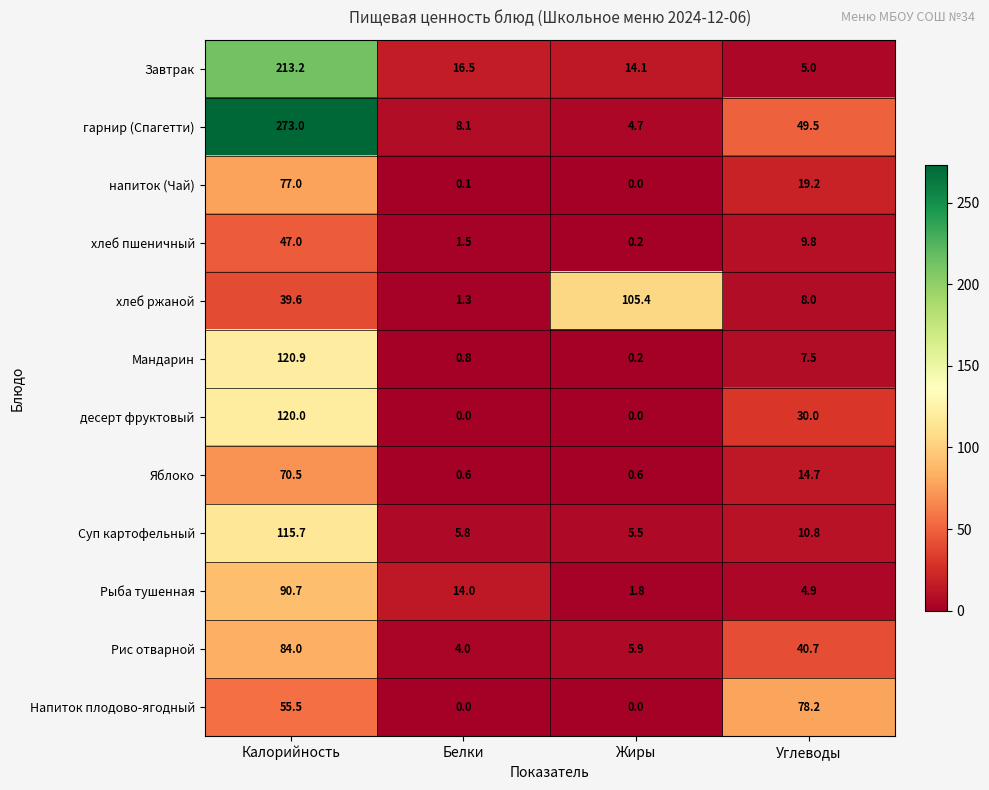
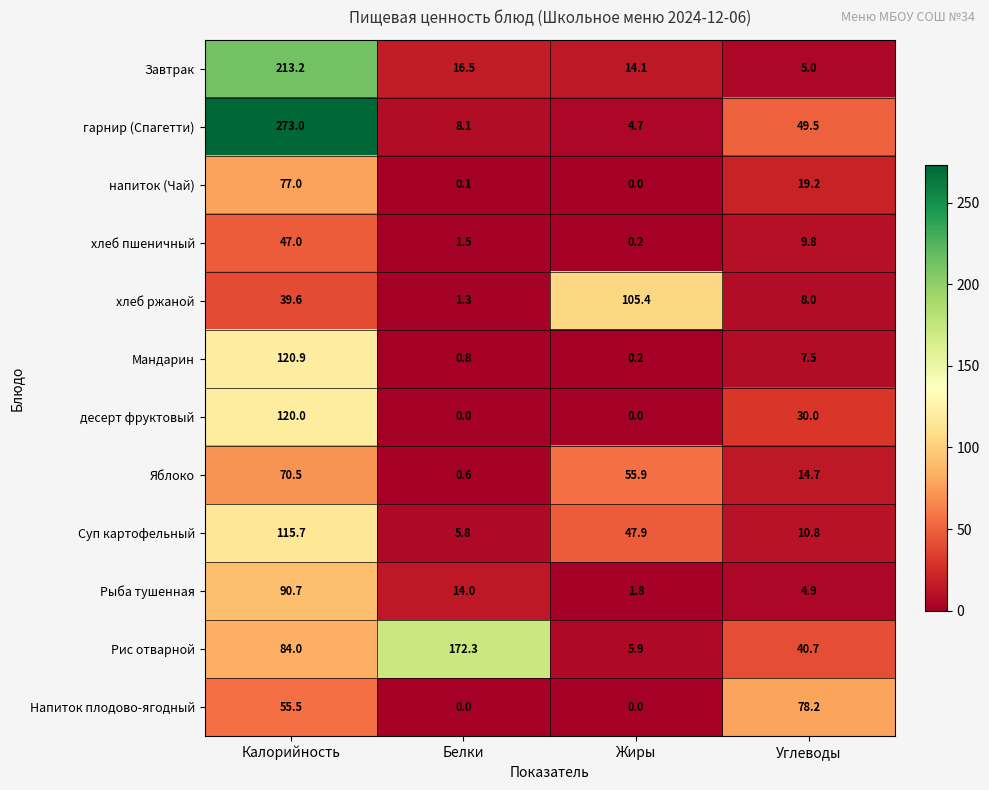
  {
    "Завтрак": {
      "Калорийность": 213.2,
      "Белки": 16.5,
      "Жиры": 14.1,
      "Углеводы": 5.0
    },
    "гарнир (Спагетти)": {
      "Калорийность": 273.0,
      "Белки": 8.1,
      "Жиры": 4.7,
      "Углеводы": 49.5
    },
    "напиток (Чай)": {
      "Калорийность": 77.0,
      "Белки": 0.1,
      "Жиры": 0.0,
      "Углеводы": 19.2
    },
    "хлеб пшеничный": {
      "Калорийность": 47.0,
      "Белки": 1.5,
      "Жиры": 0.2,
      "Углеводы": 9.8
    },
    "хлеб ржаной": {
      "Калорийность": 39.6,
      "Белки": 1.3,
      "Жиры": 105.4,
      "Углеводы": 8.0
    },
    "Мандарин": {
      "Калорийность": 120.9,
      "Белки": 0.8,
      "Жиры": 0.2,
      "Углеводы": 7.5
    },
    "десерт фруктовый": {
      "Калорийность": 120.0,
      "Белки": 0.0,
      "Жиры": 0.0,
      "Углеводы": 30.0
    },
    "Яблоко": {
      "Калорийность": 70.5,
      "Белки": 0.6,
-     "Жиры": 0.6,
+     "Жиры": 55.9,
      "Углеводы": 14.7
    },
    "Суп картофельный": {
      "Калорийность": 115.7,
      "Белки": 5.8,
-     "Жиры": 5.5,
+     "Жиры": 47.9,
      "Углеводы": 10.8
    },
    "Рыба тушенная": {
      "Калорийность": 90.7,
      "Белки": 14.0,
      "Жиры": 1.8,
      "Углеводы": 4.9
    },
    "Рис отварной": {
      "Калорийность": 84.0,
-     "Белки": 4.0,
+     "Белки": 172.3,
      "Жиры": 5.9,
      "Углеводы": 40.7
    },
    "Напиток плодово-ягодный": {
      "Калорийность": 55.5,
      "Белки": 0.0,
      "Жиры": 0.0,
      "Углеводы": 78.2
    }
  }
